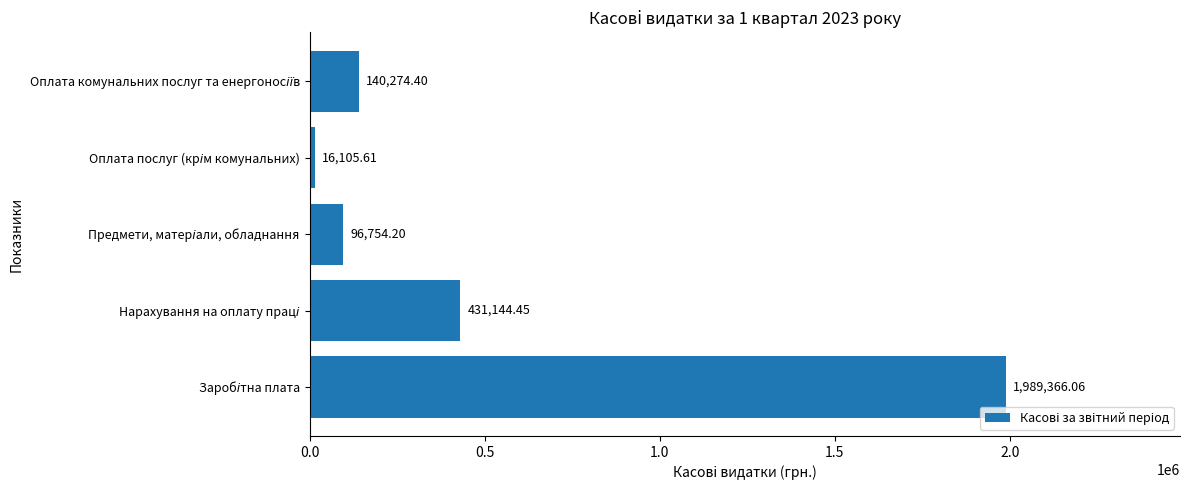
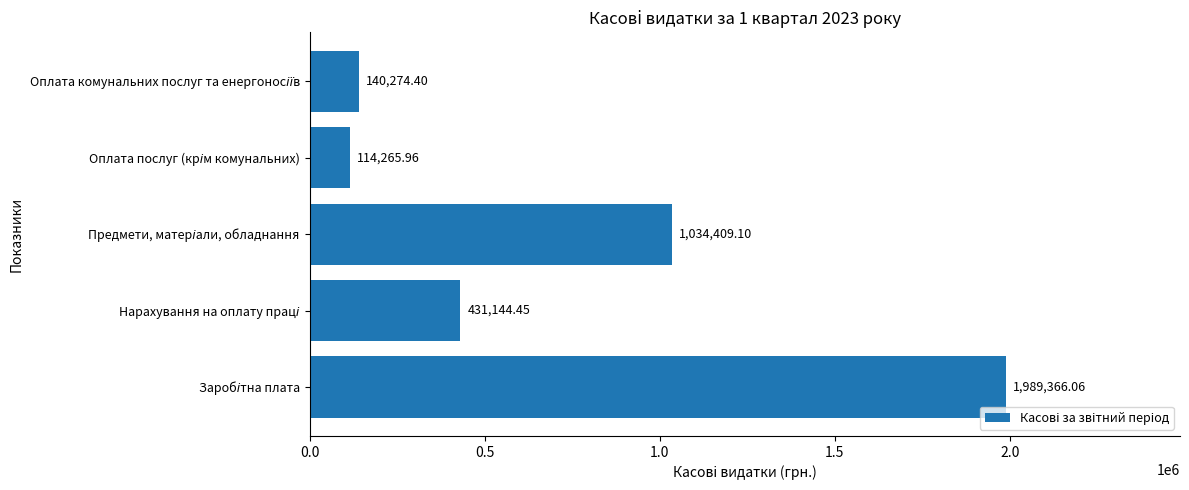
  {
    "Оплата комунальних послуг та енергоносіїв": "140,274.40",
-   "Оплата послуг (крім комунальних)": "16,105.61",
-   "Предмети, матеріали, обладнання": "96,754.20",
+   "Оплата послуг (крім комунальних)": "114,265.96",
+   "Предмети, матеріали, обладнання": "1,034,409.10",
    "Нарахування на оплату праці": "431,144.45",
    "Заробітна плата": "1,989,366.06"
  }
